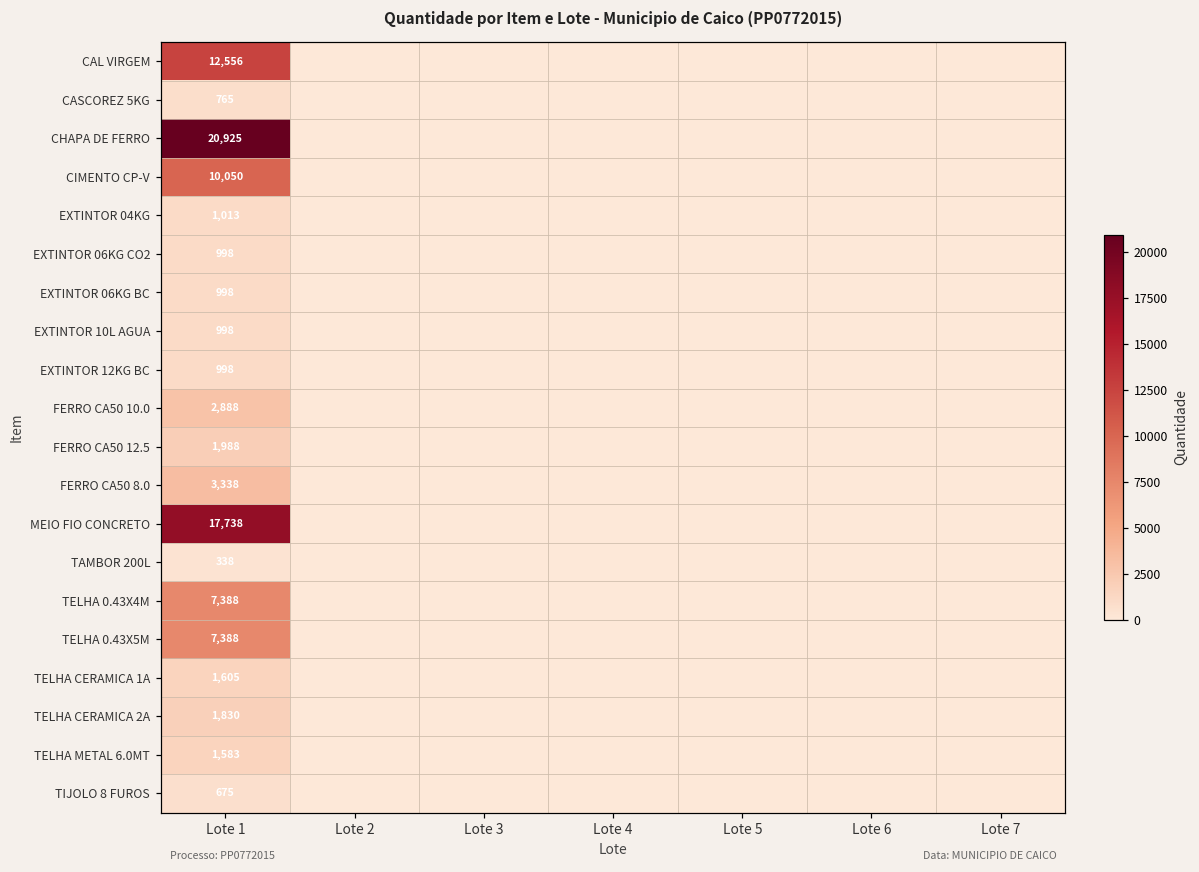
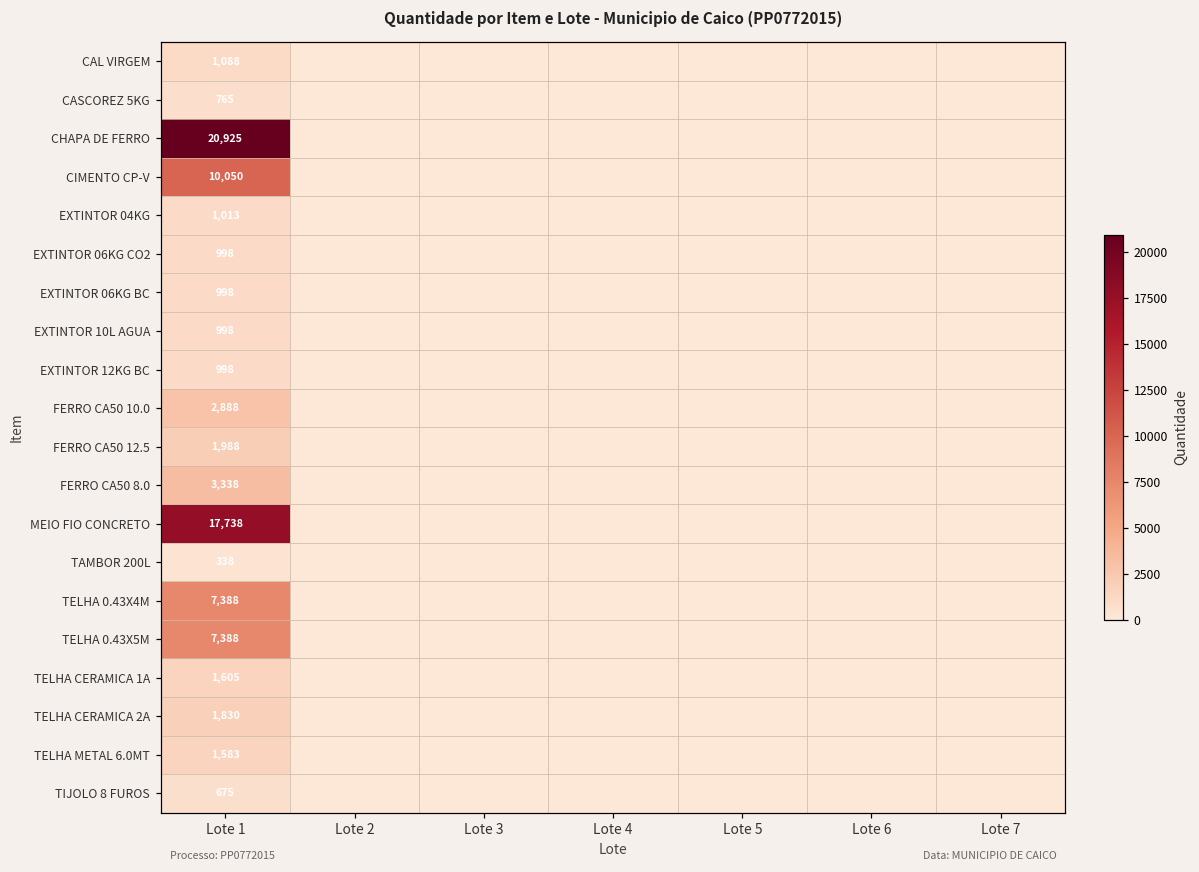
  {
    "CAL VIRGEM": {
-     "Lote 1": "12,556"
+     "Lote 1": "1,088"
    },
    "CASCOREZ 5KG": {
      "Lote 1": "765"
    },
    "CHAPA DE FERRO": {
      "Lote 1": "20,925"
    },
    "CIMENTO CP-V": {
      "Lote 1": "10,050"
    },
    "EXTINTOR 04KG": {
      "Lote 1": "1,013"
    },
    "EXTINTOR 06KG CO2": {
      "Lote 1": "998"
    },
    "EXTINTOR 06KG BC": {
      "Lote 1": "998"
    },
    "EXTINTOR 10L AGUA": {
      "Lote 1": "998"
    },
    "EXTINTOR 12KG BC": {
      "Lote 1": "998"
    },
    "FERRO CA50 10.0": {
      "Lote 1": "2,888"
    },
    "FERRO CA50 12.5": {
      "Lote 1": "1,988"
    },
    "FERRO CA50 8.0": {
      "Lote 1": "3,338"
    },
    "MEIO FIO CONCRETO": {
      "Lote 1": "17,738"
    },
    "TELHA 0.43X4M": {
      "Lote 1": "7,388"
    },
    "TELHA 0.43X5M": {
      "Lote 1": "7,388"
    },
    "TELHA CERAMICA 1A": {
      "Lote 1": "1,605"
    },
    "TELHA CERAMICA 2A": {
      "Lote 1": "1,830"
    },
    "TELHA METAL 6.0MT": {
      "Lote 1": "1,583"
    },
    "TIJOLO 8 FUROS": {
      "Lote 1": "675"
    }
  }
